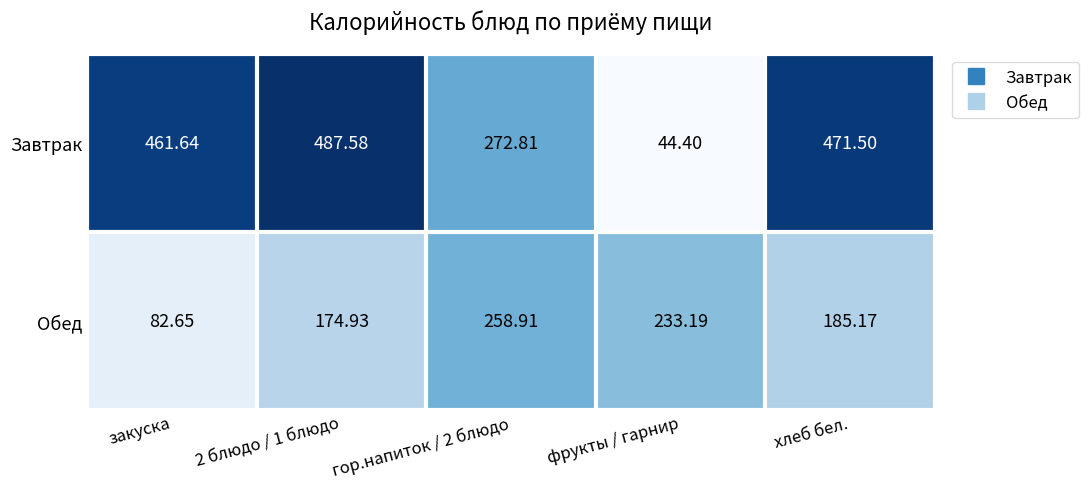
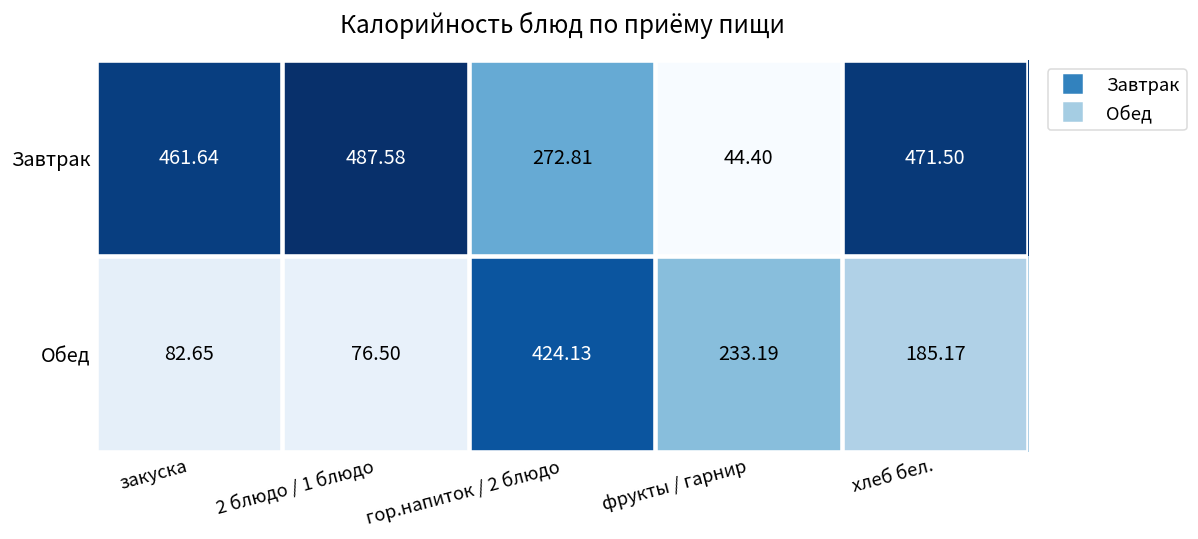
  {
    "Завтрак": {
      "закуска": 461.64,
      "2 блюдо / 1 блюдо": 487.58,
      "гор.напиток / 2 блюдо": 272.81,
      "фрукты / гарнир": 44.40,
      "хлеб бел.": 471.50
    },
    "Обед": {
      "закуска": 82.65,
-     "2 блюдо / 1 блюдо": 174.93,
-     "гор.напиток / 2 блюдо": 258.91,
+     "2 блюдо / 1 блюдо": 76.50,
+     "гор.напиток / 2 блюдо": 424.13,
      "фрукты / гарнир": 233.19,
      "хлеб бел.": 185.17
    }
  }
